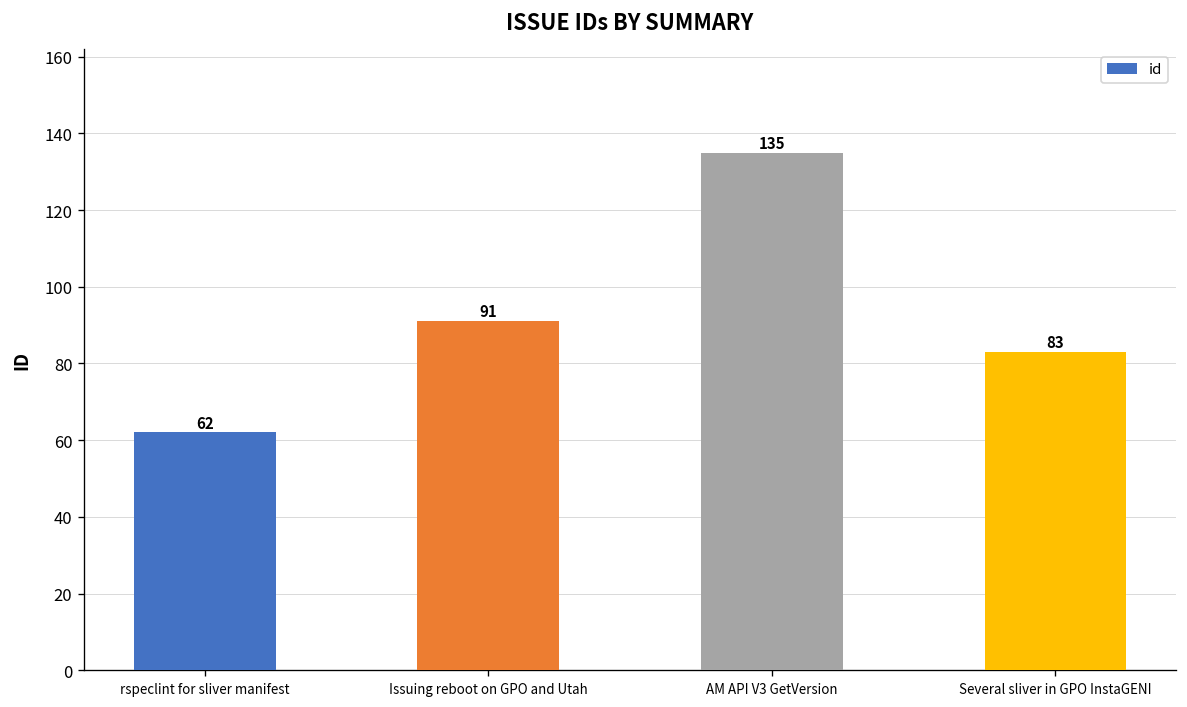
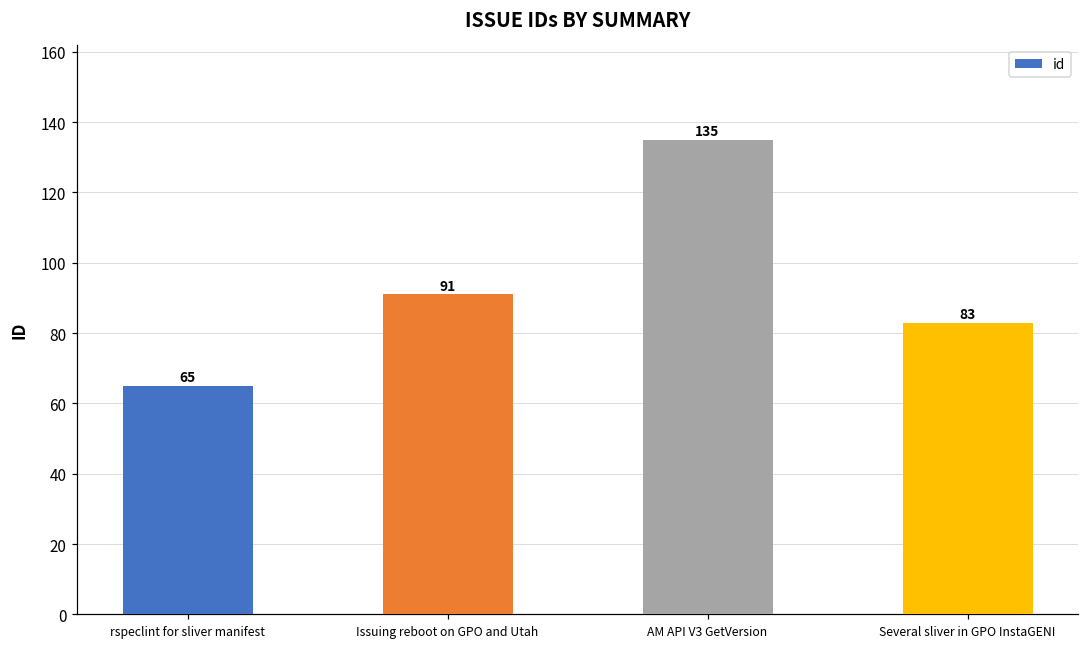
  {
-   "rspeclint for sliver manifest": 62,
+   "rspeclint for sliver manifest": 65,
    "Issuing reboot on GPO and Utah": 91,
    "AM API V3 GetVersion": 135,
    "Several sliver in GPO InstaGENI": 83
  }
